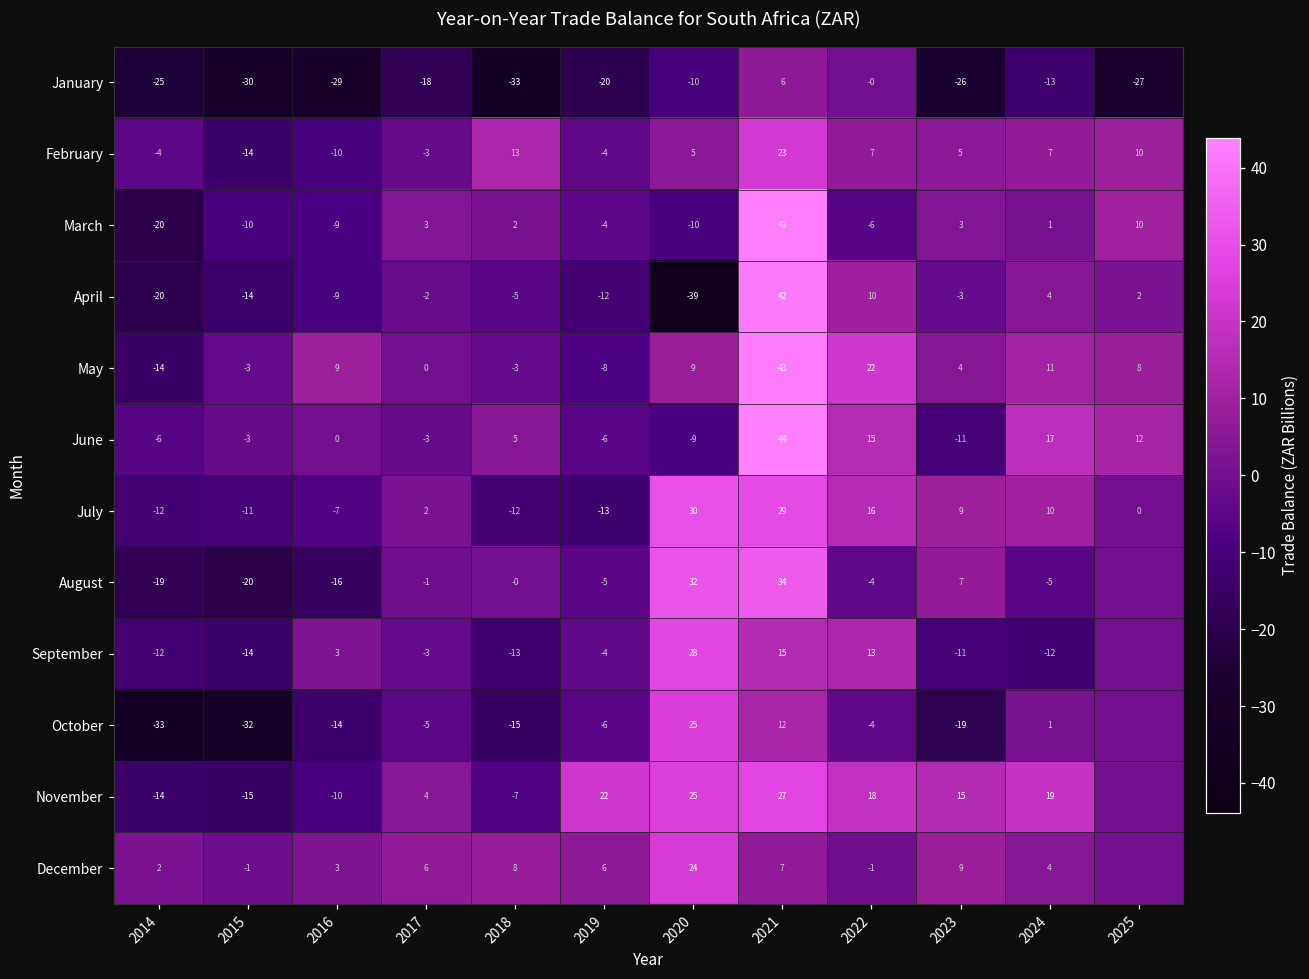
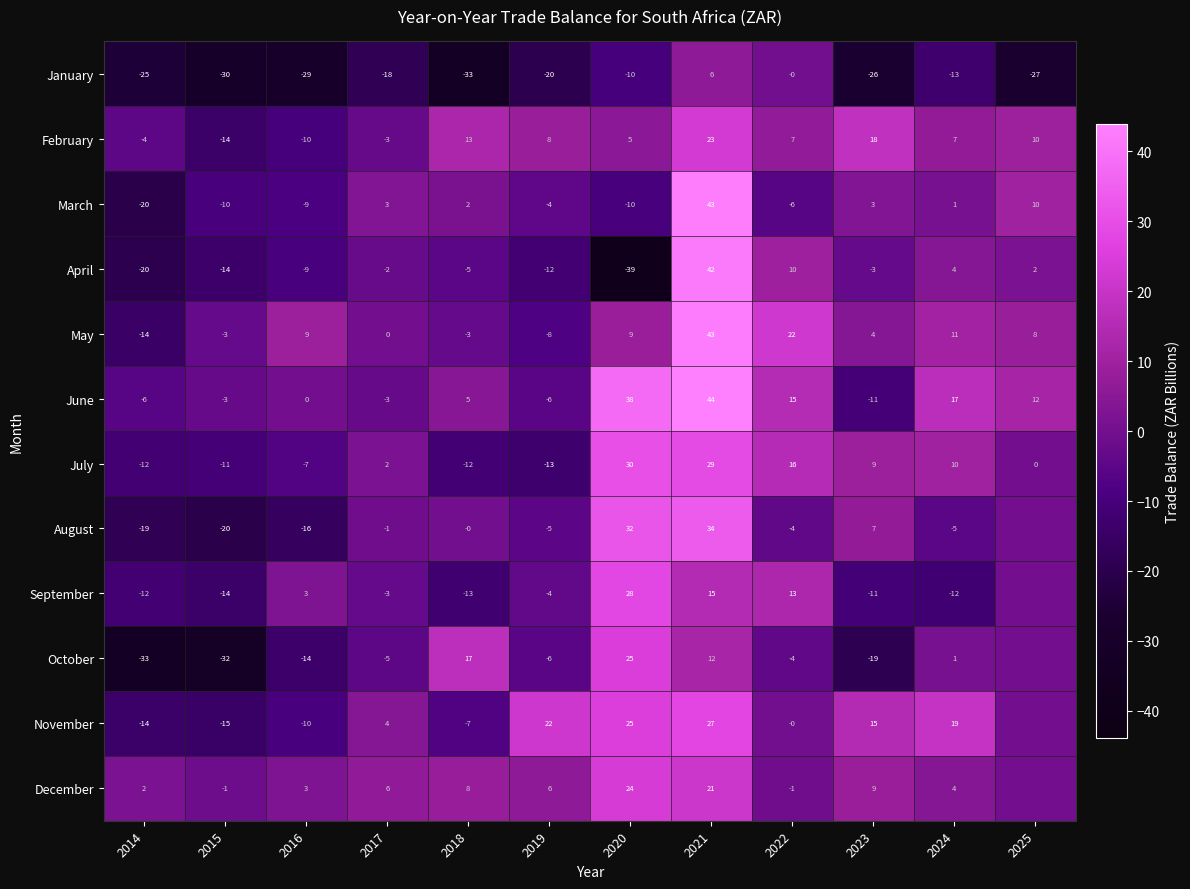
  {
    "January": {
      "2014": -25,
      "2015": -30,
      "2016": -29,
      "2017": -18,
      "2018": -33,
      "2019": -20,
      "2020": -10,
      "2021": 6,
      "2022": -0,
      "2023": -26,
      "2024": -13,
      "2025": -27
    },
    "February": {
      "2014": -4,
      "2015": -14,
      "2016": -10,
      "2017": -3,
      "2018": 13,
-     "2019": -4,
+     "2019": 8,
      "2020": 5,
      "2021": 23,
      "2022": 7,
-     "2023": 5,
+     "2023": 18,
      "2024": 7,
      "2025": 10
    },
    "March": {
      "2014": -20,
      "2015": -10,
      "2016": -9,
      "2017": 3,
      "2018": 2,
      "2019": -4,
      "2020": -10,
      "2021": 43,
      "2022": -6,
      "2023": 3,
      "2024": 1,
      "2025": 10
    },
    "April": {
      "2014": -20,
      "2015": -14,
      "2016": -9,
      "2017": -2,
      "2018": -5,
      "2019": -12,
      "2020": -39,
      "2021": 42,
      "2022": 10,
      "2023": -3,
      "2024": 4,
      "2025": 2
    },
    "May": {
      "2014": -14,
      "2015": -3,
      "2016": 9,
      "2017": 0,
      "2018": -3,
      "2019": -8,
      "2020": 9,
      "2021": 43,
      "2022": 22,
      "2023": 4,
      "2024": 11,
      "2025": 8
    },
    "June": {
      "2014": -6,
      "2015": -3,
      "2016": 0,
      "2017": -3,
      "2018": 5,
      "2019": -6,
-     "2020": -9,
+     "2020": 38,
      "2021": 44,
      "2022": 15,
      "2023": -11,
      "2024": 17,
      "2025": 12
    },
    "July": {
      "2014": -12,
      "2015": -11,
      "2016": -7,
      "2017": 2,
      "2018": -12,
      "2019": -13,
      "2020": 30,
      "2021": 29,
      "2022": 16,
      "2023": 9,
      "2024": 10,
      "2025": 0
    },
    "August": {
      "2014": -19,
      "2015": -20,
      "2016": -16,
      "2017": -1,
      "2018": -0,
      "2019": -5,
      "2020": 32,
      "2021": 34,
      "2022": -4,
      "2023": 7,
      "2024": -5
    },
    "September": {
      "2014": -12,
      "2015": -14,
      "2016": 3,
      "2017": -3,
      "2018": -13,
      "2019": -4,
      "2020": 28,
      "2021": 15,
      "2022": 13,
      "2023": -11,
      "2024": -12
    },
    "October": {
      "2014": -33,
      "2015": -32,
      "2016": -14,
      "2017": -5,
-     "2018": -15,
+     "2018": 17,
      "2019": -6,
      "2020": 25,
      "2021": 12,
      "2022": -4,
      "2023": -19,
      "2024": 1
    },
    "November": {
      "2014": -14,
      "2015": -15,
      "2016": -10,
      "2017": 4,
      "2018": -7,
      "2019": 22,
      "2020": 25,
      "2021": 27,
-     "2022": 18,
+     "2022": -0,
      "2023": 15,
      "2024": 19
    },
    "December": {
      "2014": 2,
      "2015": -1,
      "2016": 3,
      "2017": 6,
      "2018": 8,
      "2019": 6,
      "2020": 24,
-     "2021": 7,
+     "2021": 21,
      "2022": -1,
      "2023": 9,
      "2024": 4
    }
  }
